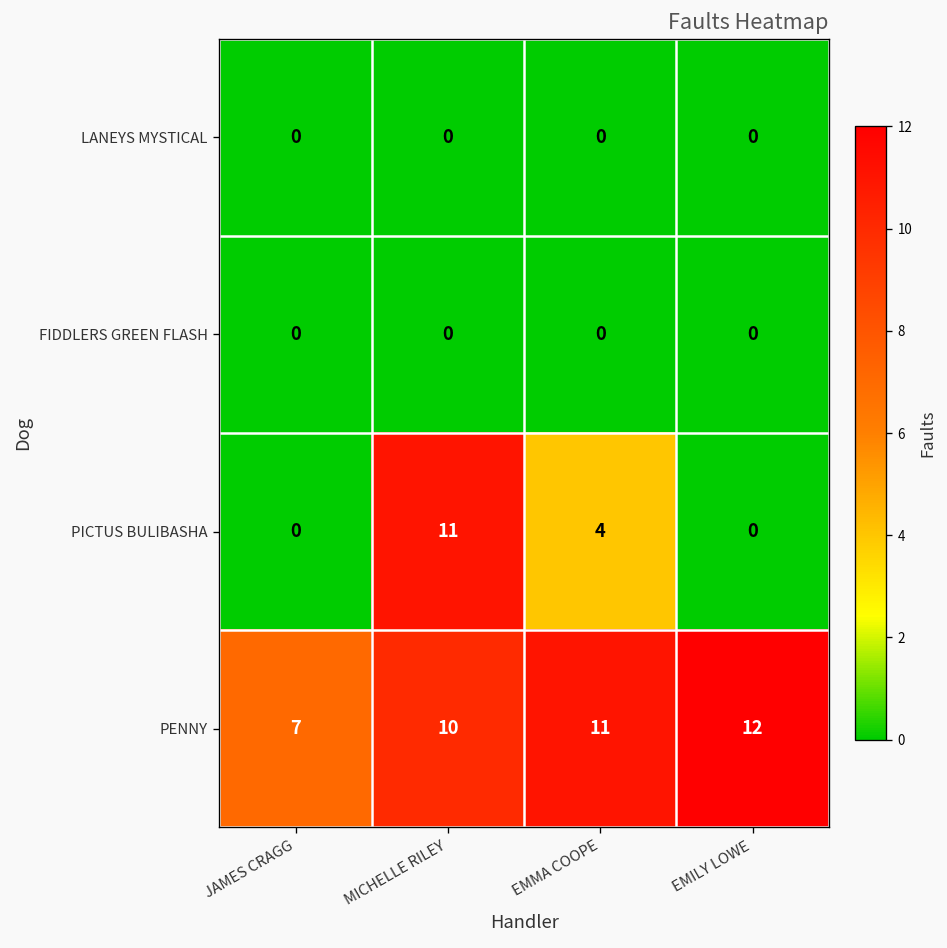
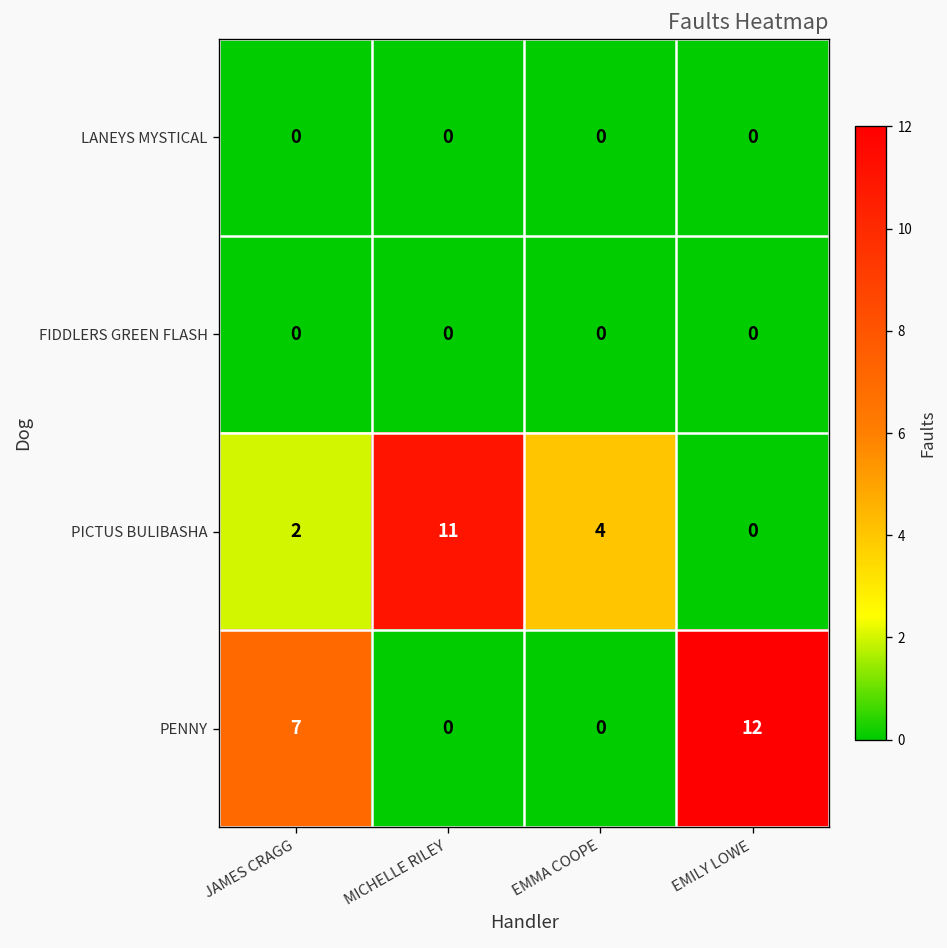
  {
    "LANEYS MYSTICAL": {
      "JAMES CRAGG": 0,
      "MICHELLE RILEY": 0,
      "EMMA COOPE": 0,
      "EMILY LOWE": 0
    },
    "FIDDLERS GREEN FLASH": {
      "JAMES CRAGG": 0,
      "MICHELLE RILEY": 0,
      "EMMA COOPE": 0,
      "EMILY LOWE": 0
    },
    "PICTUS BULIBASHA": {
-     "JAMES CRAGG": 0,
+     "JAMES CRAGG": 2,
      "MICHELLE RILEY": 11,
      "EMMA COOPE": 4,
      "EMILY LOWE": 0
    },
    "PENNY": {
      "JAMES CRAGG": 7,
-     "MICHELLE RILEY": 10,
-     "EMMA COOPE": 11,
+     "MICHELLE RILEY": 0,
+     "EMMA COOPE": 0,
      "EMILY LOWE": 12
    }
  }
